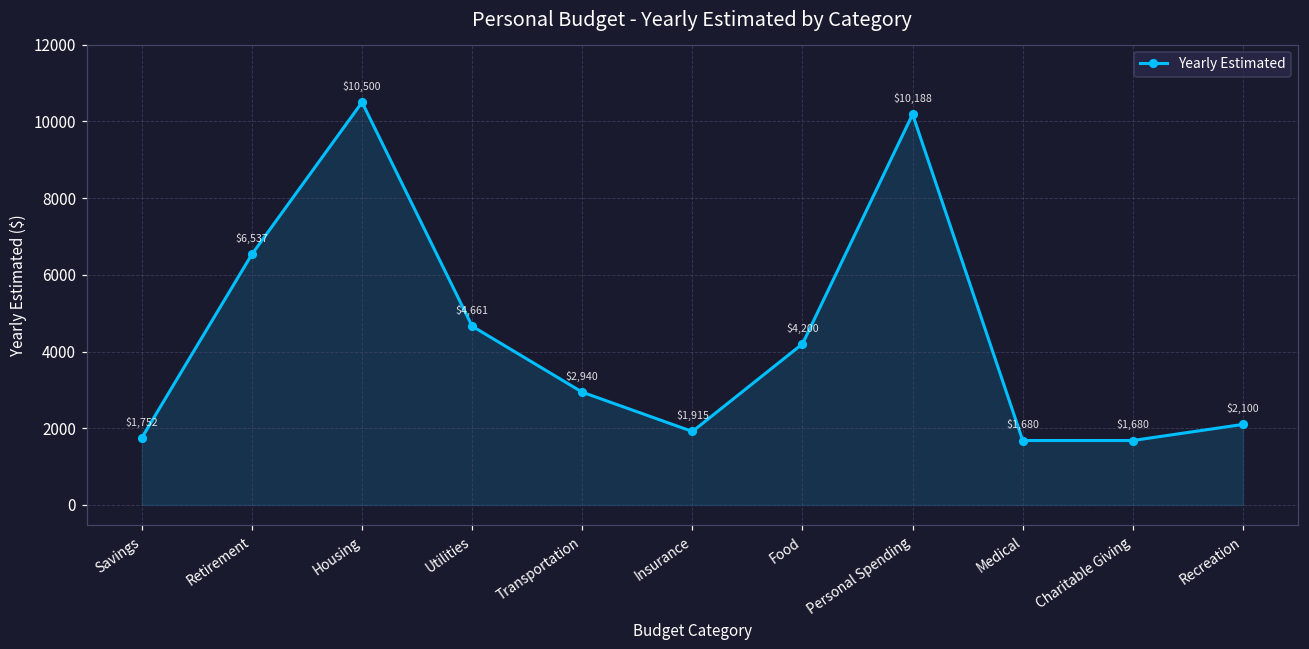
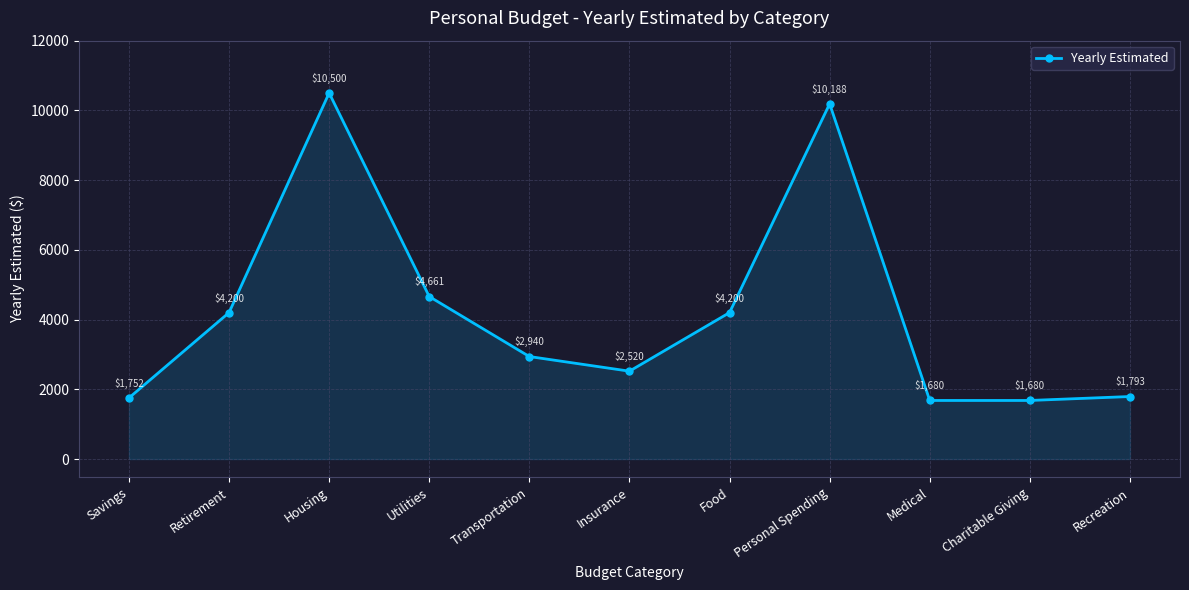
  {
    "Savings": "$1,752",
-   "Retirement": "$6,537",
+   "Retirement": "$4,200",
    "Housing": "$10,500",
    "Utilities": "$4,661",
    "Transportation": "$2,940",
-   "Insurance": "$1,915",
+   "Insurance": "$2,520",
    "Food": "$4,200",
    "Personal Spending": "$10,188",
    "Medical": "$1,680",
    "Charitable Giving": "$1,680",
-   "Recreation": "$2,100"
+   "Recreation": "$1,793"
  }
